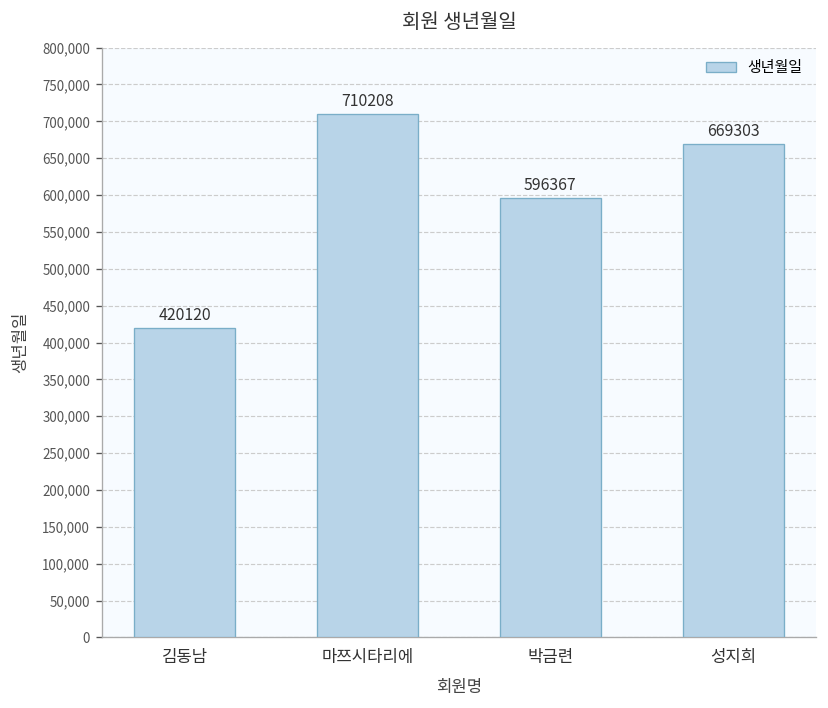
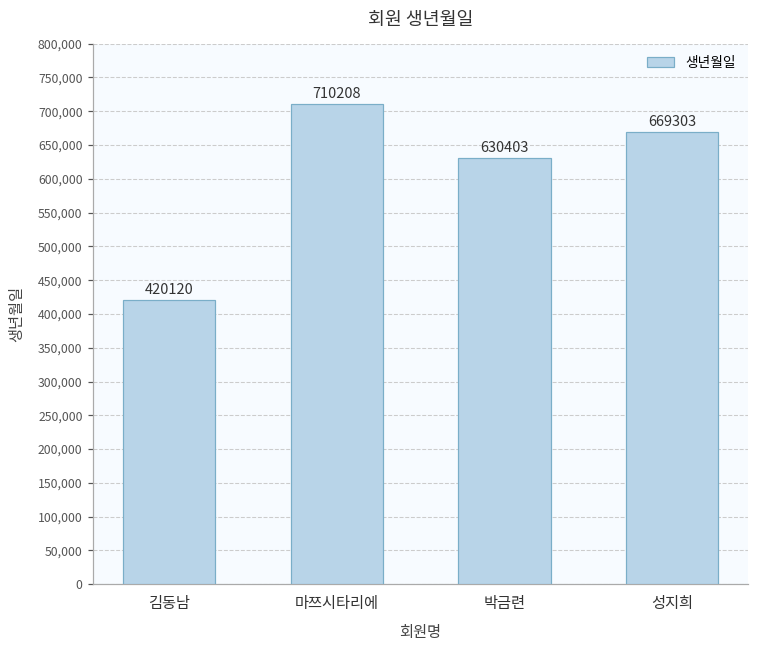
  {
    "김동남": 420120,
    "마쯔시타리에": 710208,
-   "박금련": 596367,
+   "박금련": 630403,
    "성지희": 669303
  }
